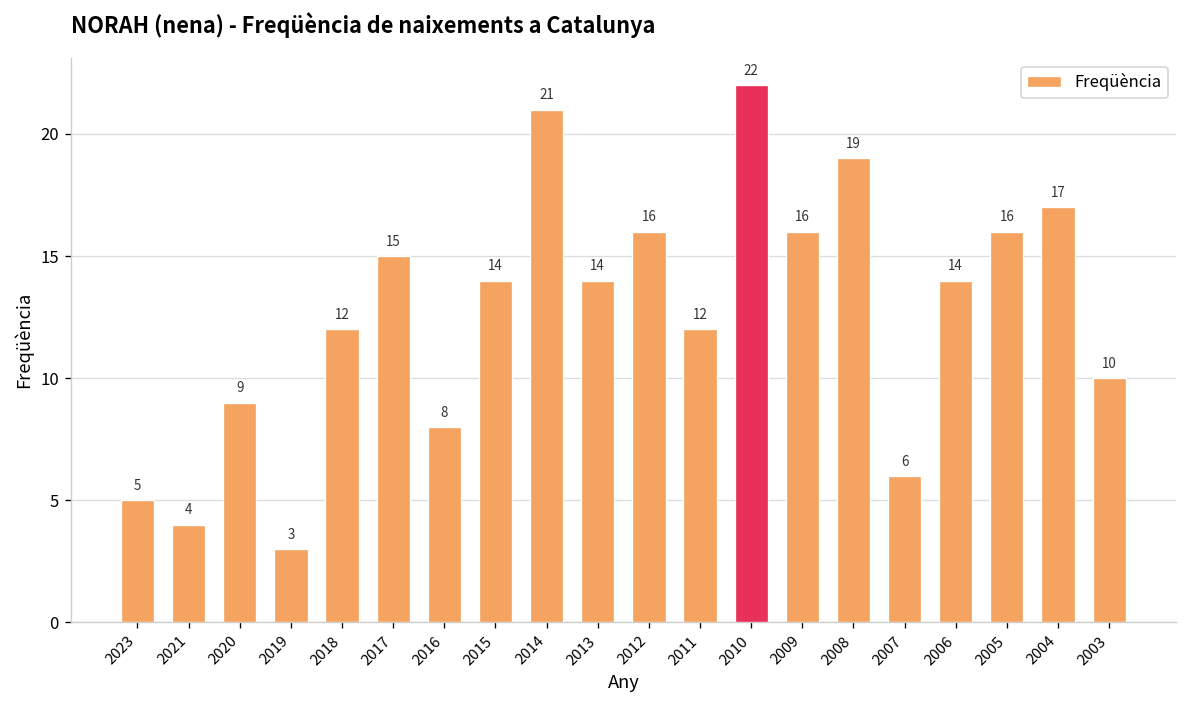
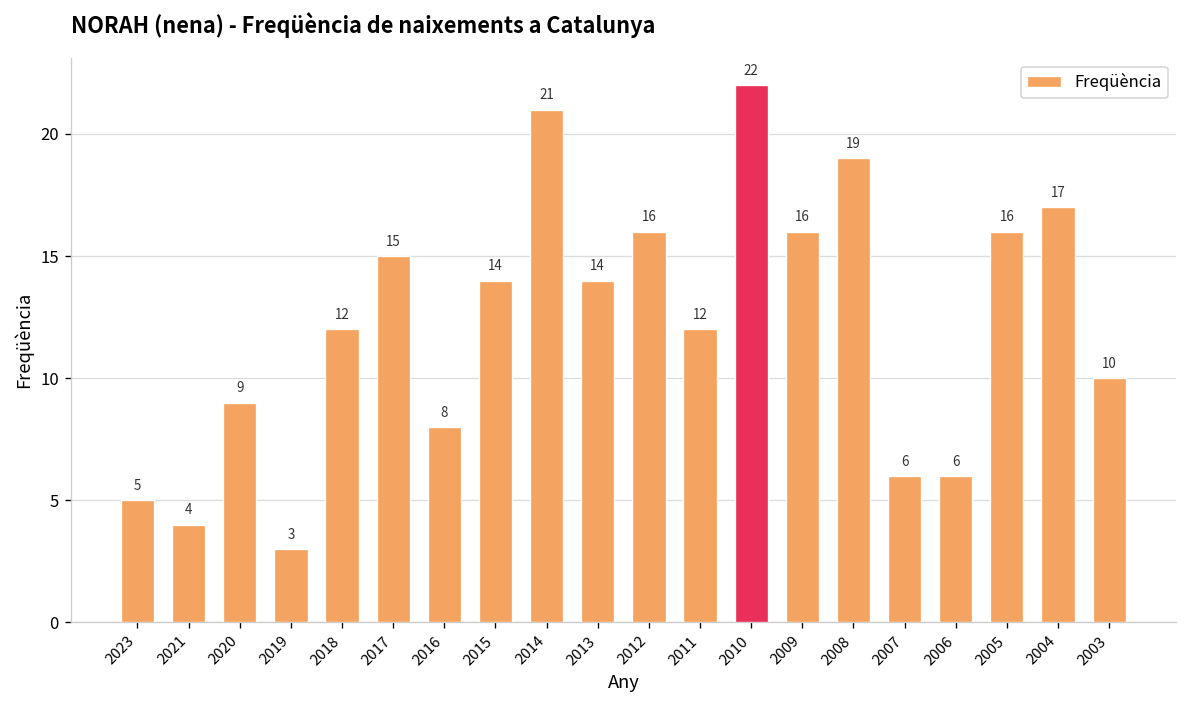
  {
    "2023": 5,
    "2021": 4,
    "2020": 9,
    "2019": 3,
    "2018": 12,
    "2017": 15,
    "2016": 8,
    "2015": 14,
    "2014": 21,
    "2013": 14,
    "2012": 16,
    "2011": 12,
    "2010": 22,
    "2009": 16,
    "2008": 19,
    "2007": 6,
-   "2006": 14,
+   "2006": 6,
    "2005": 16,
    "2004": 17,
    "2003": 10
  }
